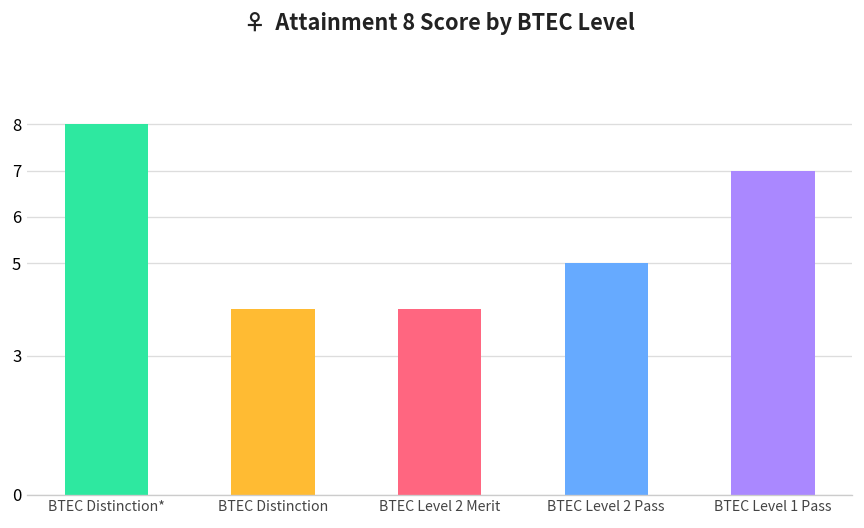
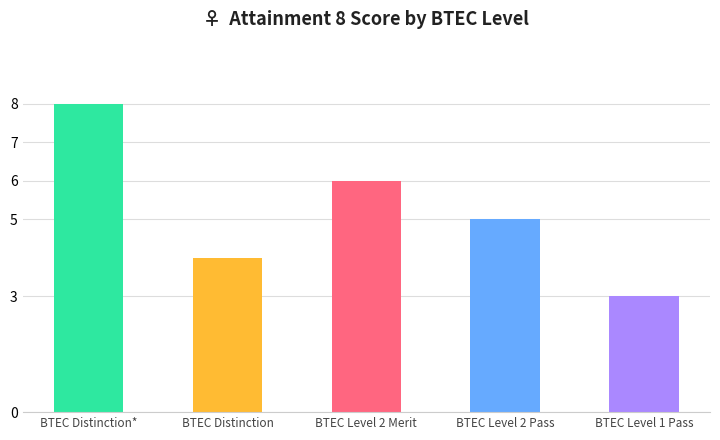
  {
    "BTEC Distinction*": 8,
    "BTEC Distinction": 4,
-   "BTEC Level 2 Merit": 4,
+   "BTEC Level 2 Merit": 6,
    "BTEC Level 2 Pass": 5,
-   "BTEC Level 1 Pass": 7
+   "BTEC Level 1 Pass": 3
  }
